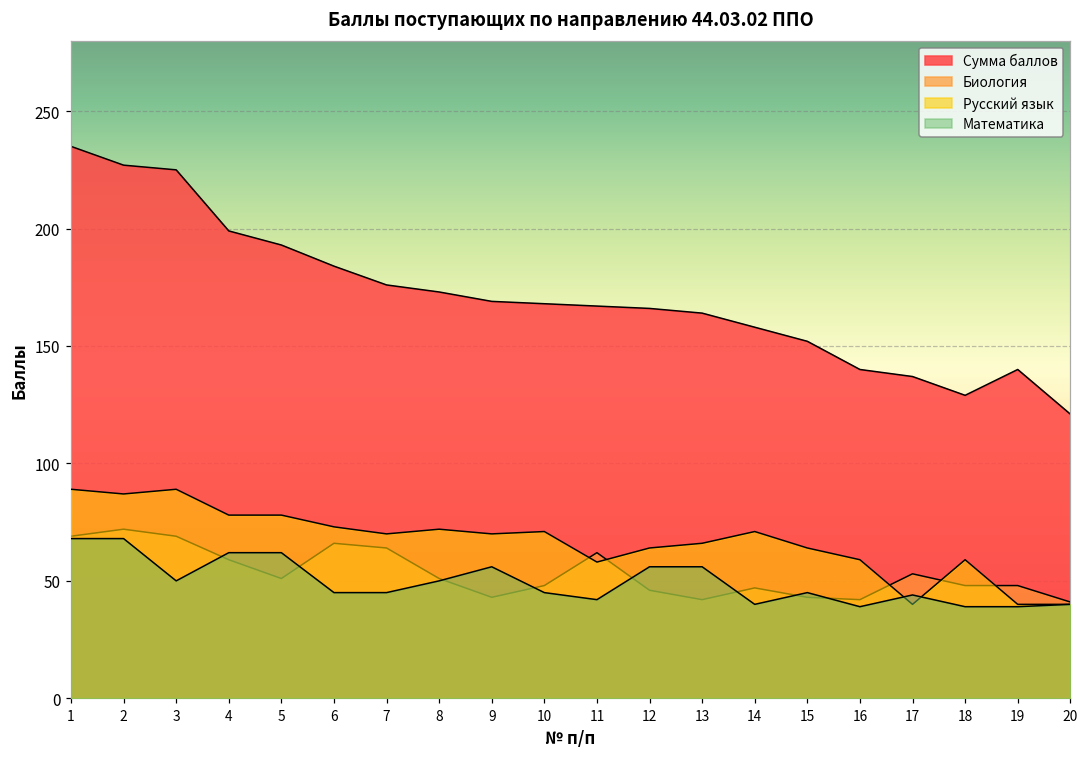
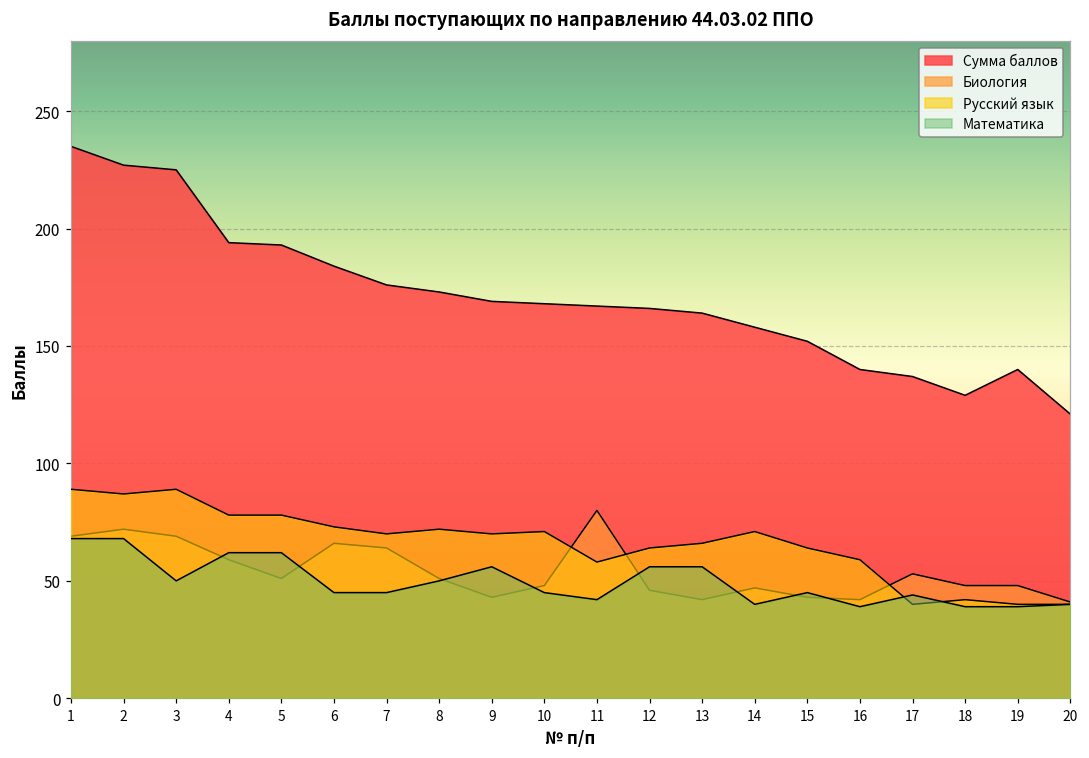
  {
    "Сумма баллов": {
      "1": 235,
      "2": 227,
      "3": 225,
-     "4": 199,
+     "4": 194,
      "5": 193,
      "6": 184,
      "7": 176,
      "8": 173,
      "9": 169,
      "10": 168,
      "11": 167,
      "12": 166,
      "13": 164,
      "14": 158,
      "15": 152,
      "16": 140,
      "17": 137,
      "18": 129,
      "19": 140,
      "20": 121
    },
    "Биология": {
      "2": 72,
      "3": 69,
      "4": 59,
      "5": 51,
      "6": 66,
      "7": 64,
      "9": 43,
      "10": 48,
-     "11": 62,
+     "11": 80,
      "12": 46,
      "13": 42,
      "14": 47,
      "15": 43,
      "16": 42,
      "17": 53,
      "18": 48,
      "19": 48
    },
    "Русский язык": {
      "1": 89,
      "2": 87,
      "3": 89,
      "4": 78,
      "5": 78,
      "6": 73,
      "7": 70,
      "8": 72,
      "9": 70,
      "10": 71,
      "11": 58,
      "12": 64,
      "13": 66,
      "14": 71,
      "15": 64,
      "16": 59,
      "17": 40,
-     "18": 59
+     "18": 42
    },
    "Математика": {
      "2": 68,
      "3": 50,
      "4": 62,
      "5": 62,
      "6": 45,
      "7": 45,
      "9": 56,
      "10": 45,
      "11": 42,
      "12": 56,
      "13": 56,
      "14": 40,
      "15": 45,
      "16": 39,
      "17": 44,
      "18": 39
    }
  }
